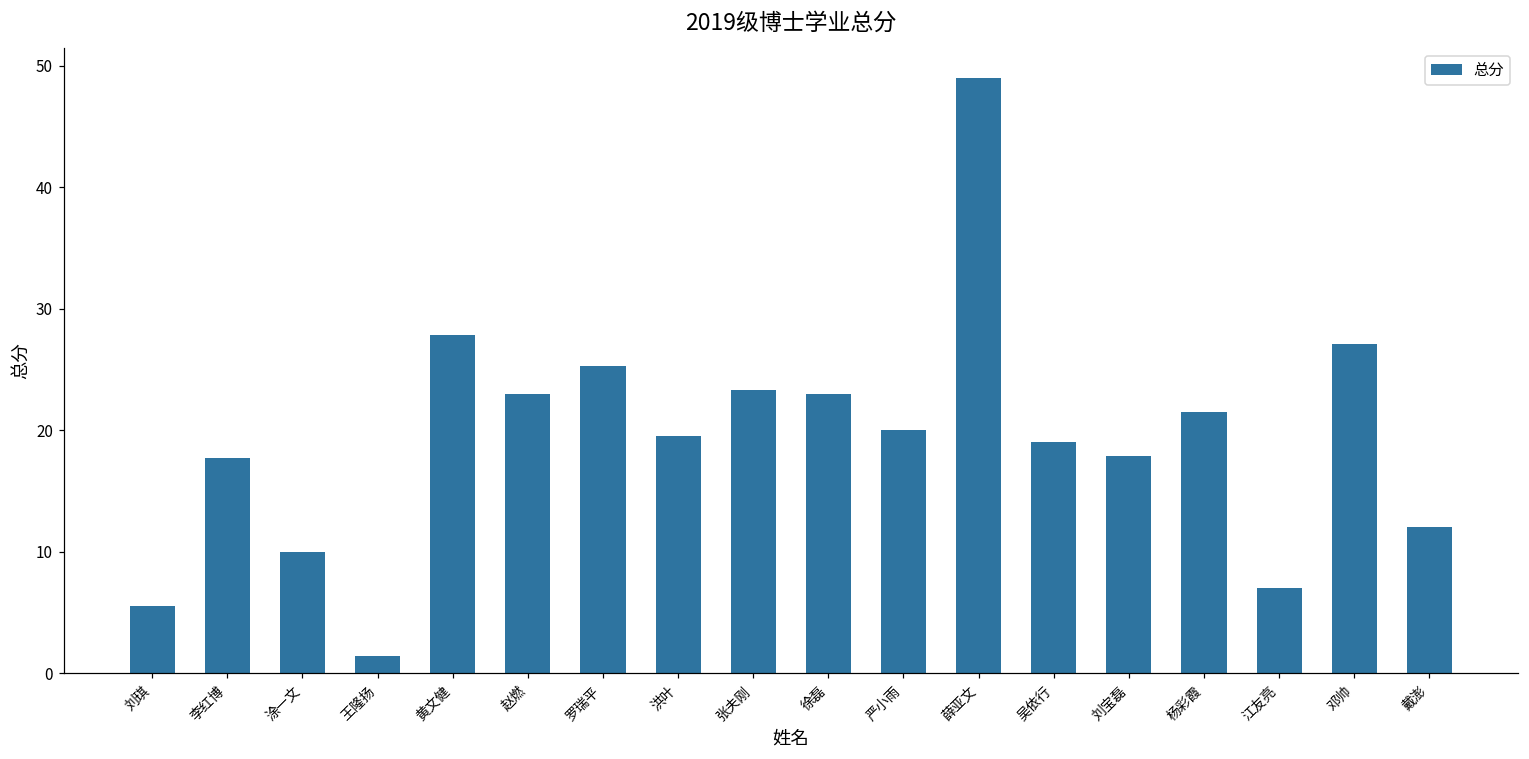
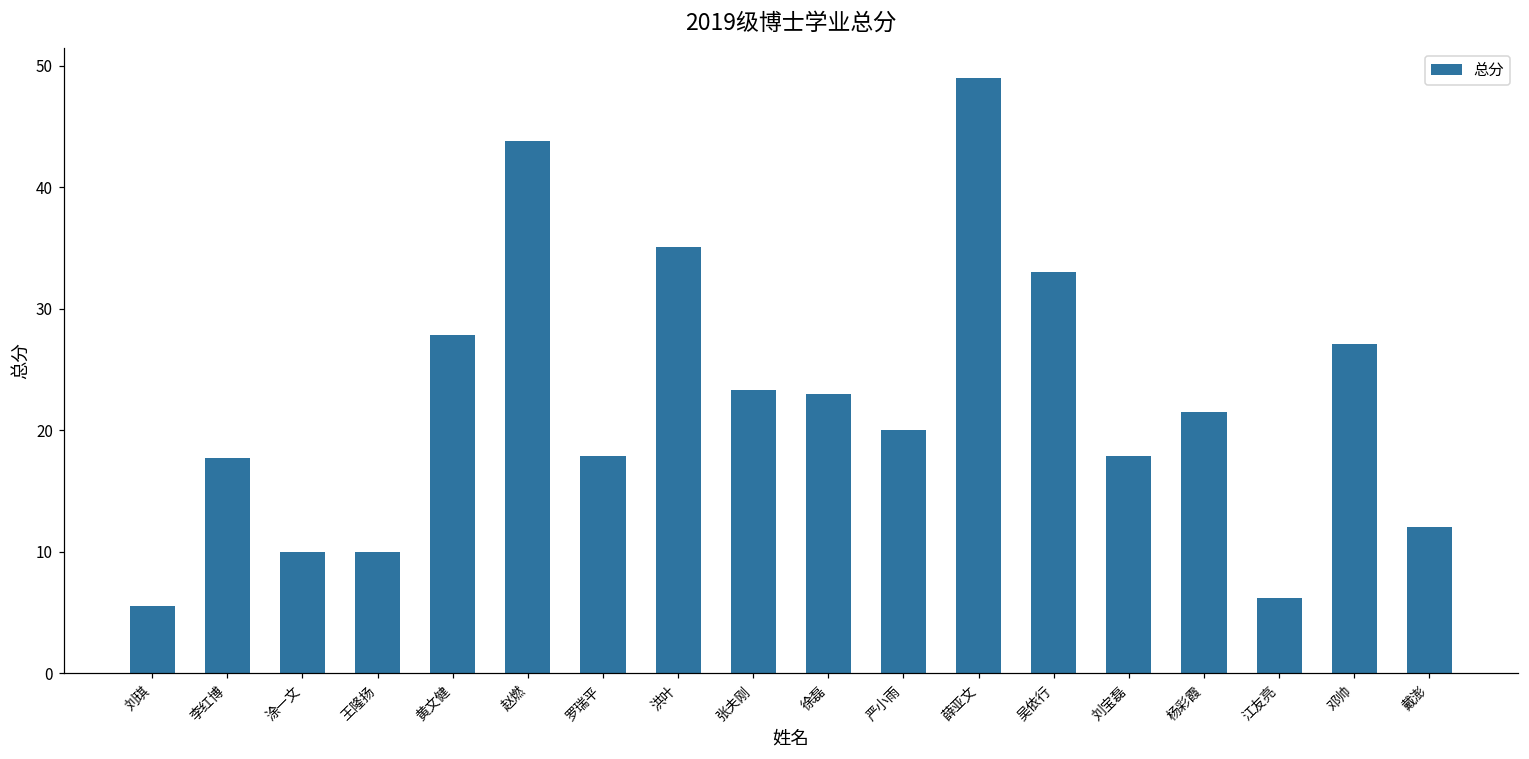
  {
    "刘琪": 5.5,
    "李红博": 17.7,
    "涂一文": 10.0,
-   "王隆扬": 1.4,
+   "王隆扬": 10.0,
    "黄文健": 27.8,
-   "赵燃": 23.0,
-   "罗瑞平": 25.3,
-   "洪叶": 19.5,
+   "赵燃": 43.8,
+   "罗瑞平": 17.9,
+   "洪叶": 35.1,
    "张夫刚": 23.3,
    "徐磊": 23.0,
    "严小雨": 20.0,
    "薛亚文": 49.0,
-   "吴依行": 19,
+   "吴依行": 33,
    "刘宝磊": 17.9,
    "杨彩霞": 21.5,
-   "江友亮": 7.0,
+   "江友亮": 6.2,
    "邓帅": 27.1,
    "戴澎": 12.0
  }
